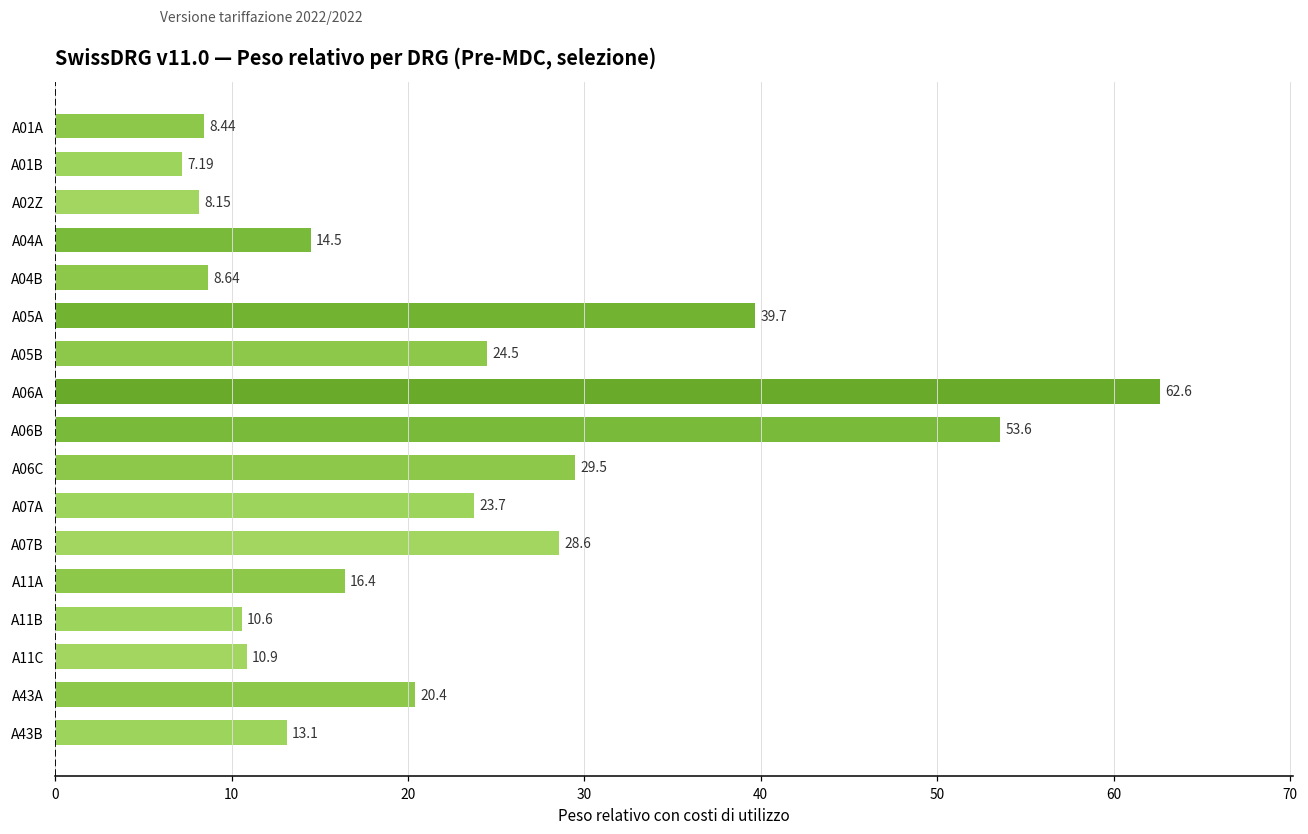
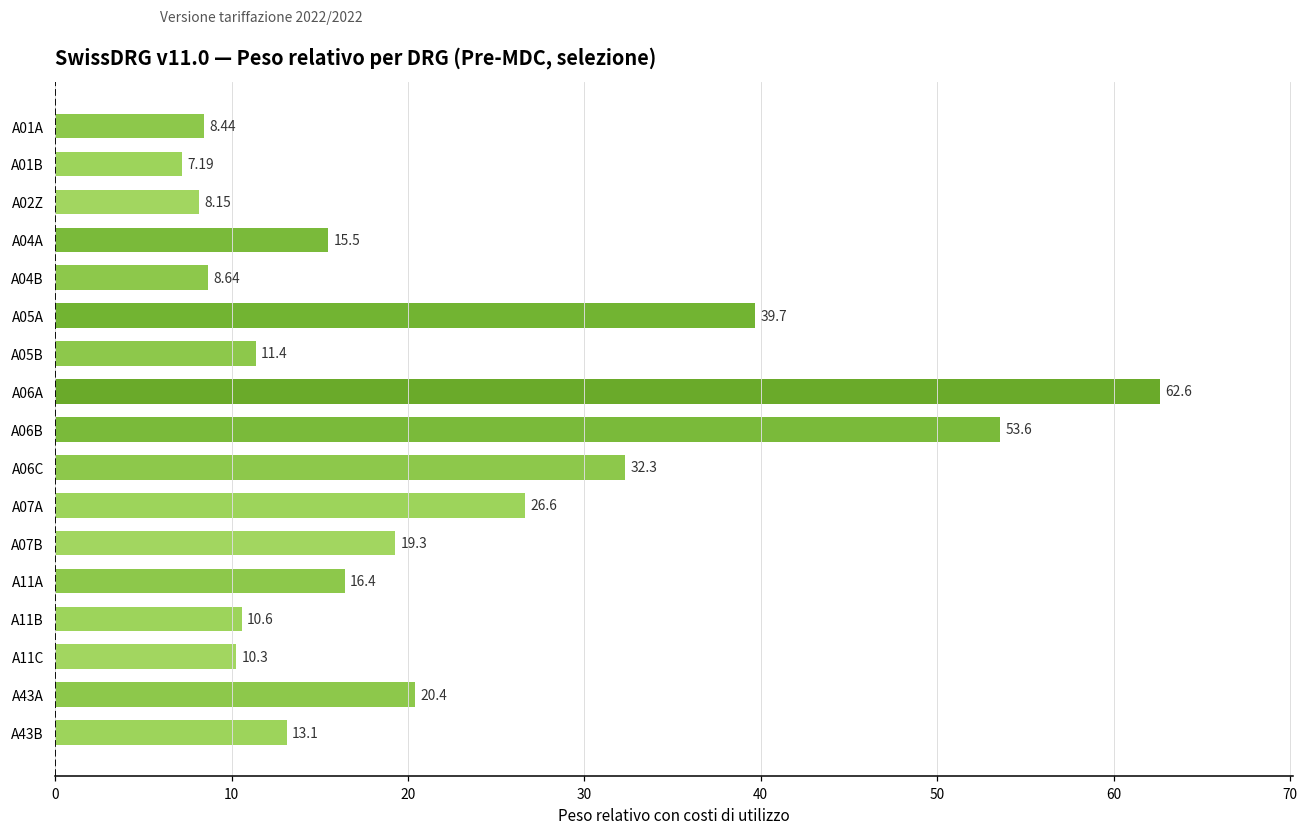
  {
    "A01A": 8.44,
    "A01B": 7.19,
    "A02Z": 8.15,
-   "A04A": 14.5,
+   "A04A": 15.5,
    "A04B": 8.64,
    "A05A": 39.7,
-   "A05B": 24.5,
+   "A05B": 11.4,
    "A06A": 62.6,
    "A06B": 53.6,
-   "A06C": 29.5,
-   "A07A": 23.7,
-   "A07B": 28.6,
+   "A06C": 32.3,
+   "A07A": 26.6,
+   "A07B": 19.3,
    "A11A": 16.4,
    "A11B": 10.6,
-   "A11C": 10.9,
+   "A11C": 10.3,
    "A43A": 20.4,
    "A43B": 13.1
  }
